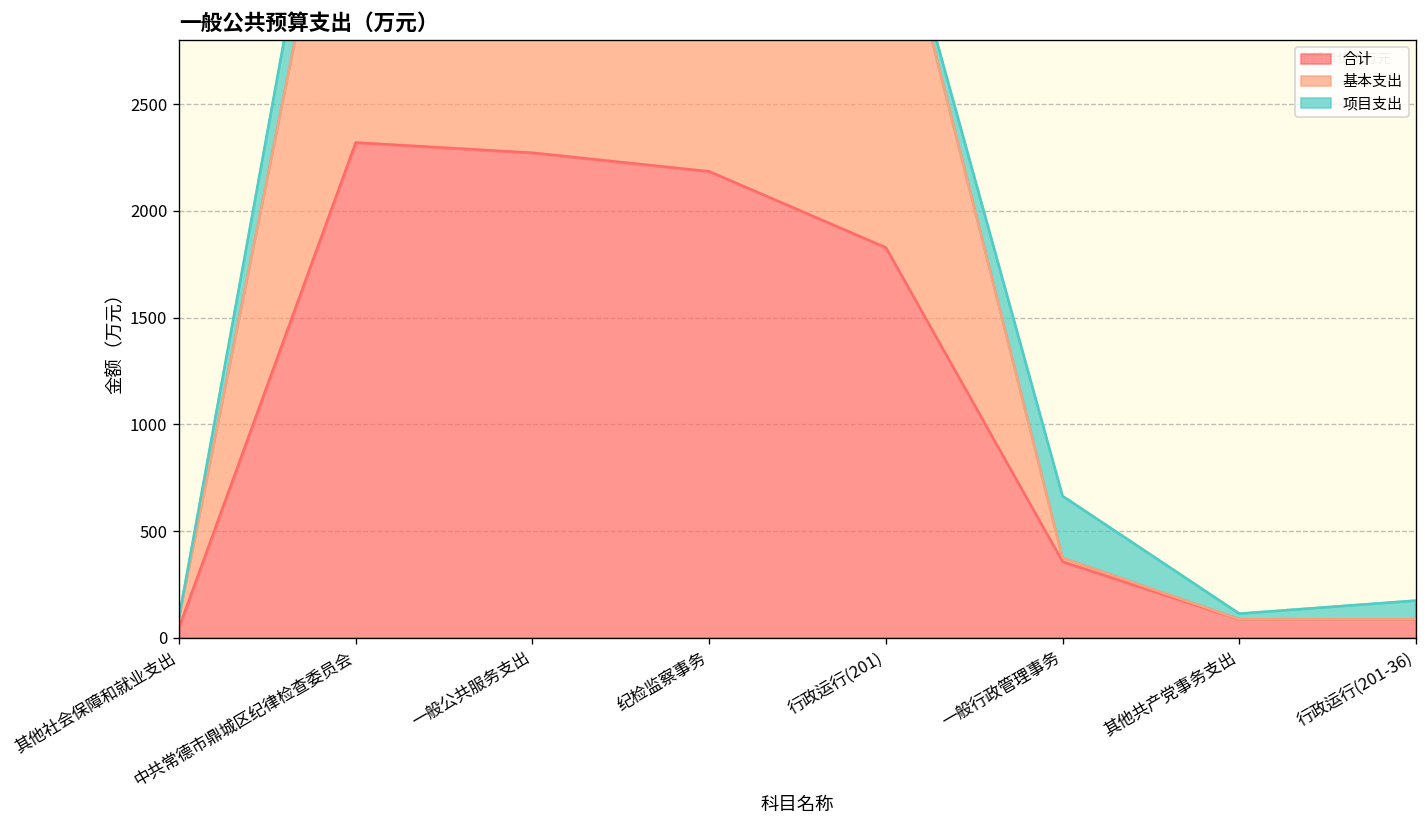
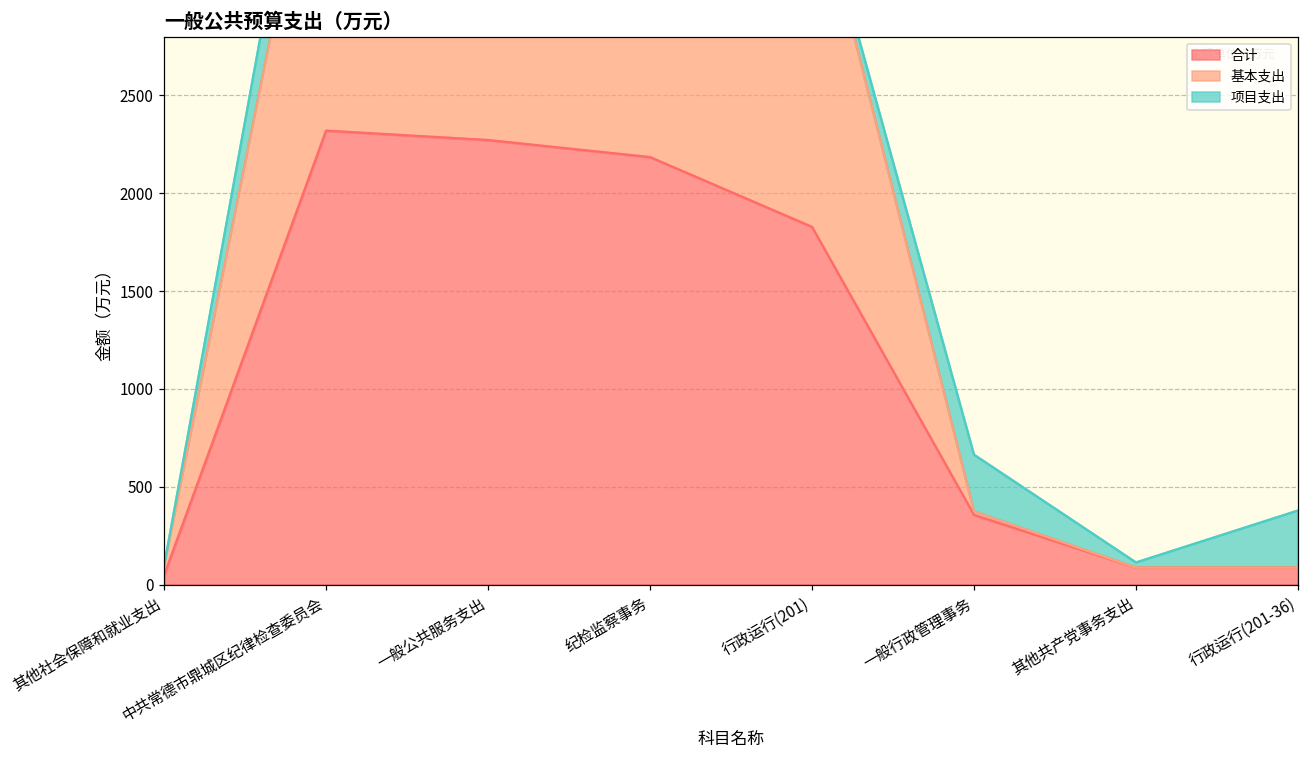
  {
    "项目支出": {
      "一般行政管理事务": 290,
      "其他共产党事务支出": 30,
-     "行政运行(201-36)": 90
+     "行政运行(201-36)": 290
    }
  }
